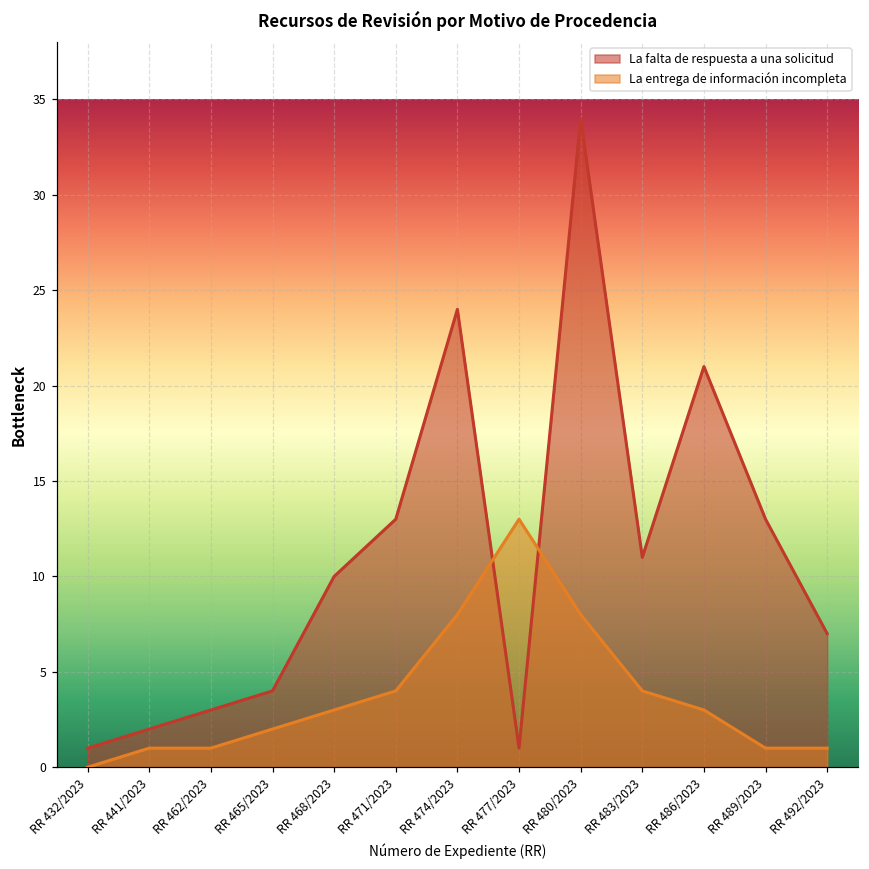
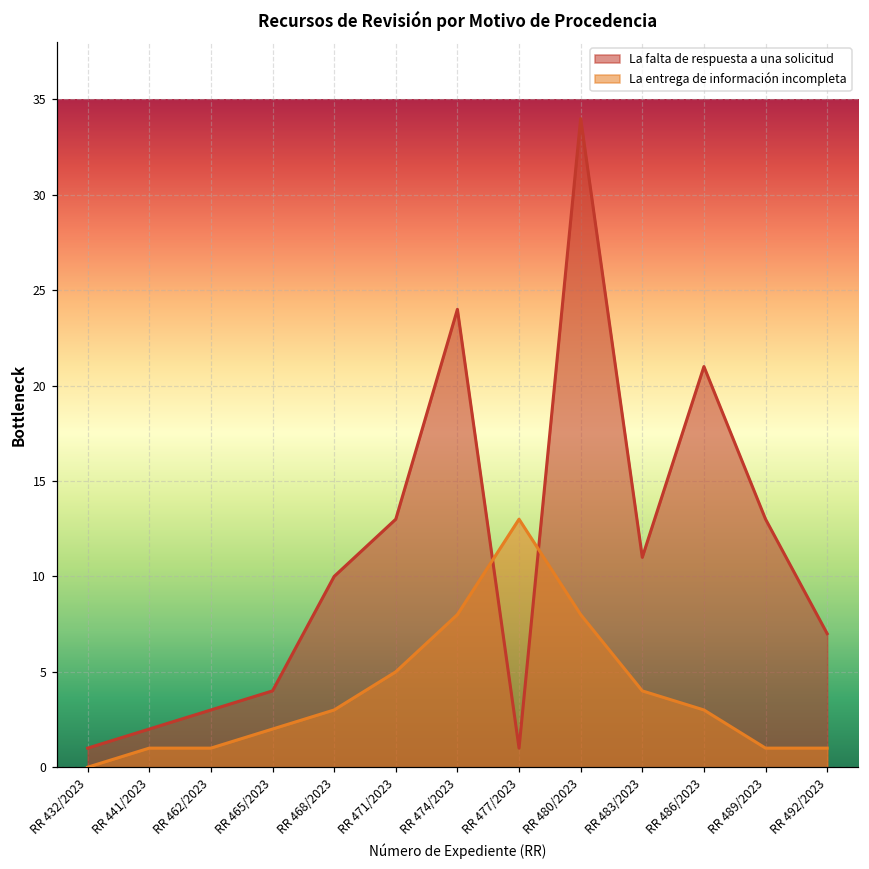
  {
    "La falta de respuesta a una solicitud": {
      "RR 432/2023": 1,
      "RR 441/2023": 2,
      "RR 462/2023": 3,
      "RR 465/2023": 4,
      "RR 468/2023": 10,
      "RR 471/2023": 13,
      "RR 474/2023": 24,
      "RR 477/2023": 1,
      "RR 480/2023": 34,
      "RR 483/2023": 11,
      "RR 486/2023": 21,
      "RR 489/2023": 13,
      "RR 492/2023": 7
    },
    "La entrega de información incompleta": {
      "RR 432/2023": 0,
      "RR 441/2023": 1,
      "RR 462/2023": 1,
      "RR 465/2023": 2,
      "RR 468/2023": 3,
-     "RR 471/2023": 4,
+     "RR 471/2023": 5,
      "RR 474/2023": 8,
      "RR 477/2023": 13,
      "RR 480/2023": 8,
      "RR 483/2023": 4,
      "RR 486/2023": 3,
      "RR 489/2023": 1,
      "RR 492/2023": 1
    }
  }
